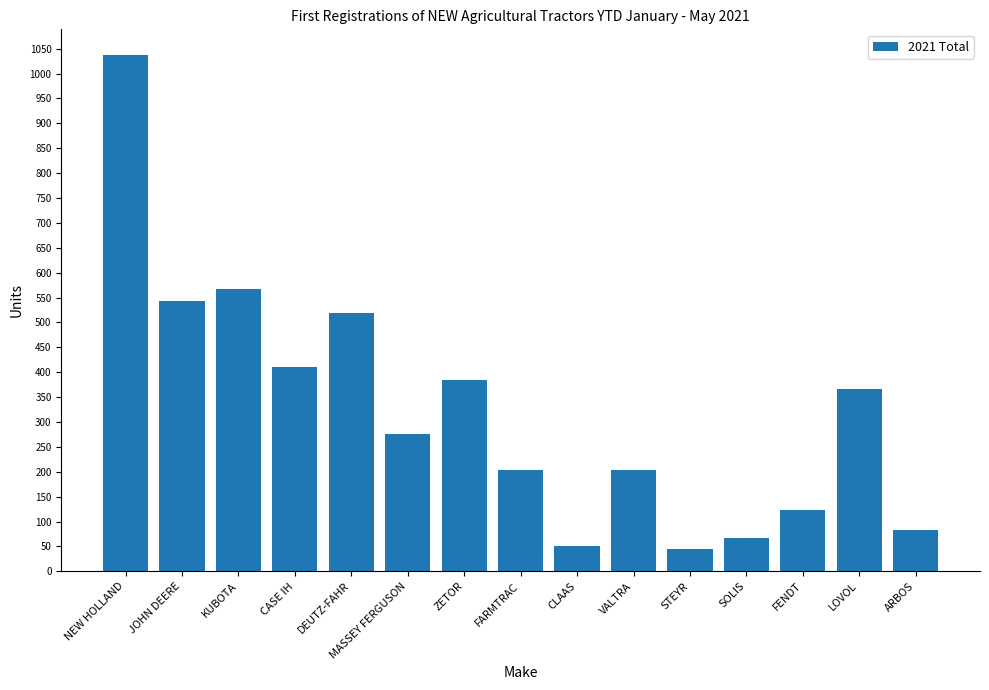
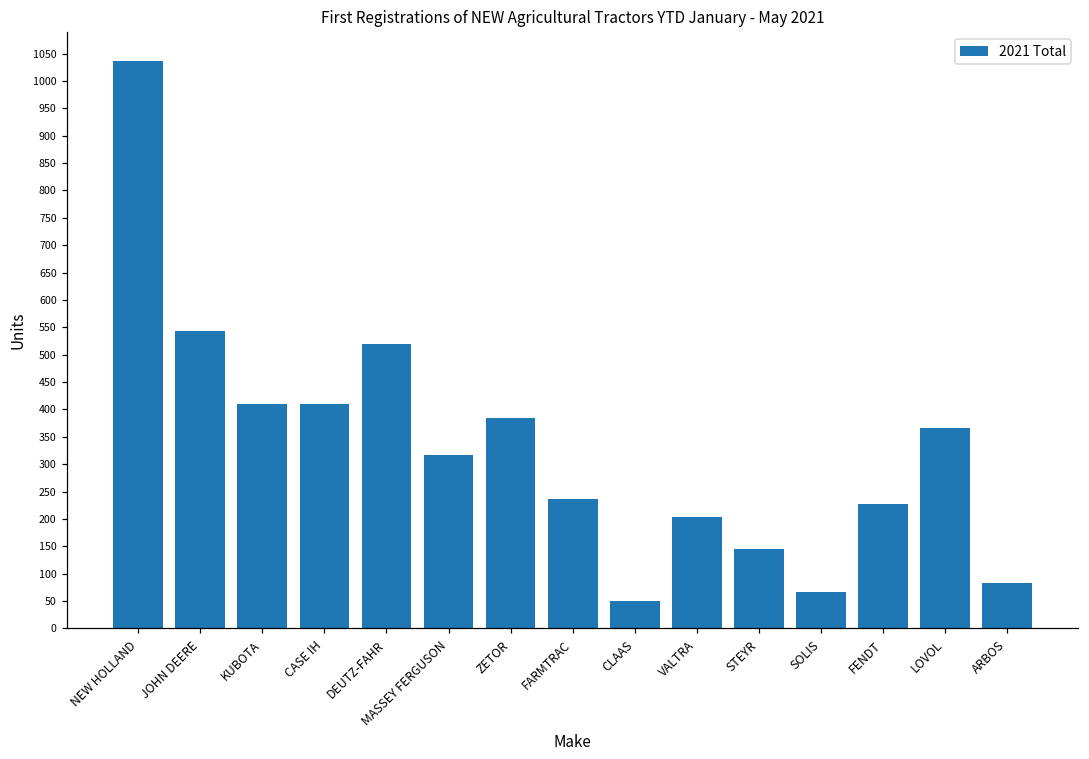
  {
    "NEW HOLLAND": 1040,
    "JOHN DEERE": 540,
-   "KUBOTA": 570,
+   "KUBOTA": 410,
    "CASE IH": 410,
    "DEUTZ-FAHR": 520,
-   "MASSEY FERGUSON": 280,
+   "MASSEY FERGUSON": 320,
    "ZETOR": 390,
-   "FARMTRAC": 200,
+   "FARMTRAC": 240,
    "CLAAS": 50,
    "VALTRA": 200,
-   "STEYR": 40,
+   "STEYR": 150,
    "SOLIS": 70,
-   "FENDT": 120,
+   "FENDT": 230,
    "LOVOL": 370,
    "ARBOS": 80
  }
